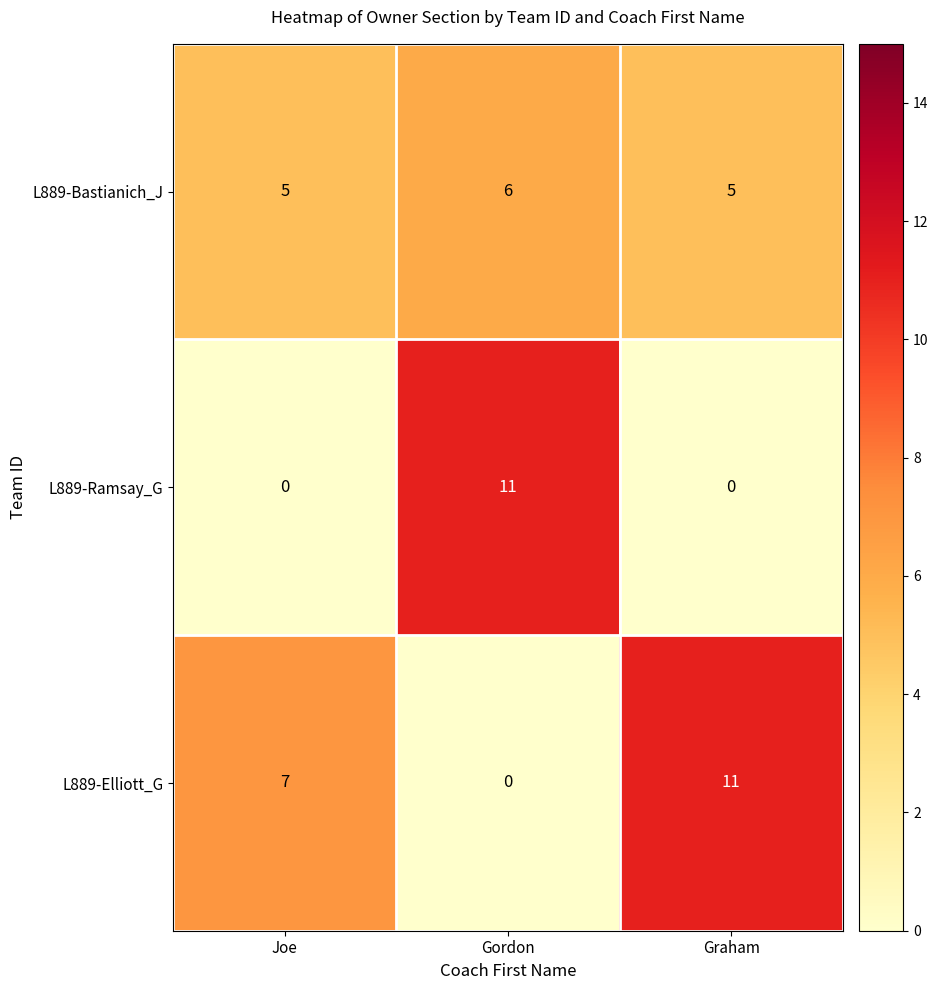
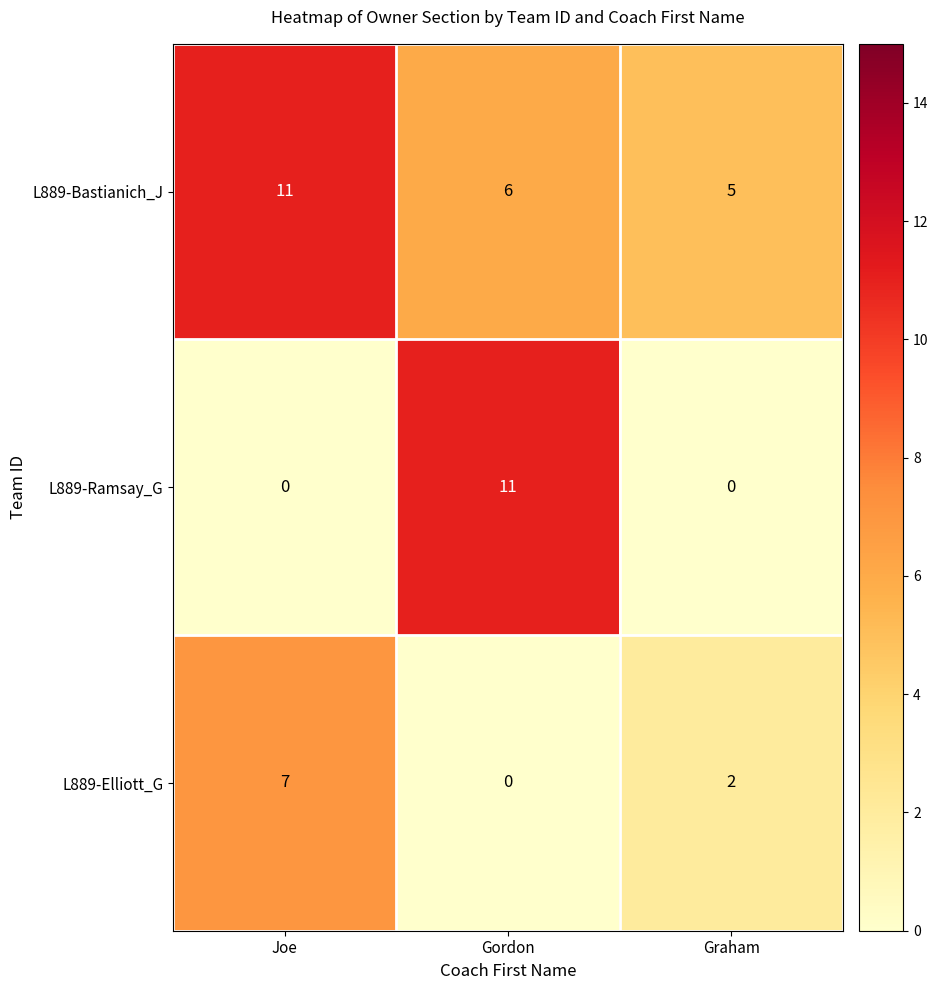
  {
    "L889-Bastianich_J": {
-     "Joe": 5,
+     "Joe": 11,
      "Gordon": 6,
      "Graham": 5
    },
    "L889-Ramsay_G": {
      "Joe": 0,
      "Gordon": 11,
      "Graham": 0
    },
    "L889-Elliott_G": {
      "Joe": 7,
      "Gordon": 0,
-     "Graham": 11
+     "Graham": 2
    }
  }
